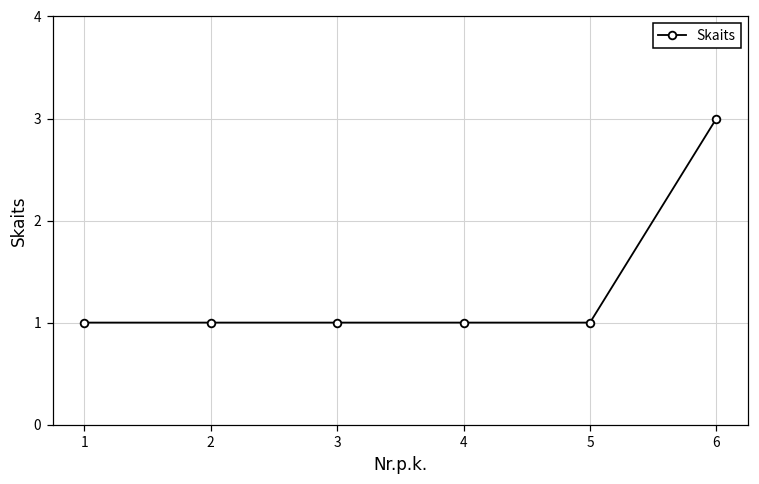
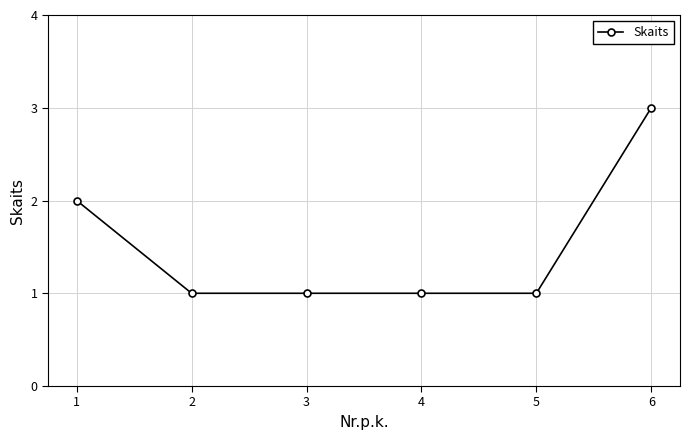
  {
-   "1": 1,
+   "1": 2,
    "2": 1,
    "3": 1,
    "4": 1,
    "5": 1,
    "6": 3
  }
